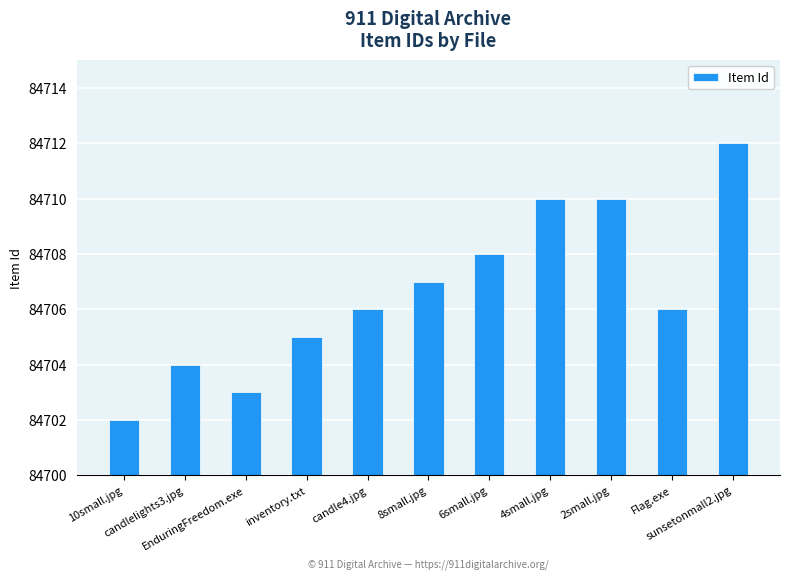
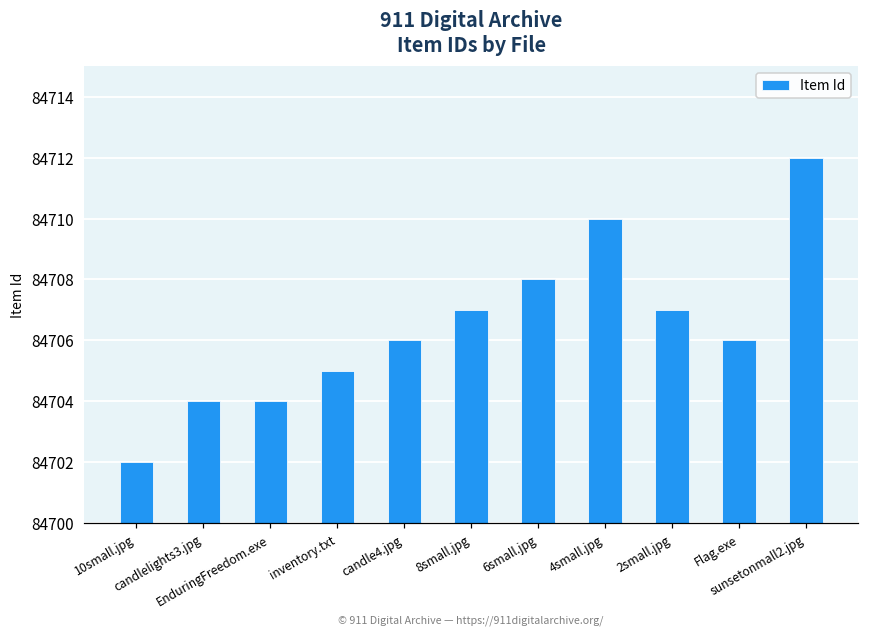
  {
    "10small.jpg": 84702,
    "candlelights3.jpg": 84704,
-   "EnduringFreedom.exe": 84703,
+   "EnduringFreedom.exe": 84704,
    "inventory.txt": 84705,
    "candle4.jpg": 84706,
    "6small.jpg": 84708,
    "4small.jpg": 84710,
-   "2small.jpg": 84710,
+   "2small.jpg": 84707,
    "Flag.exe": 84706,
    "sunsetonmall2.jpg": 84712
  }
